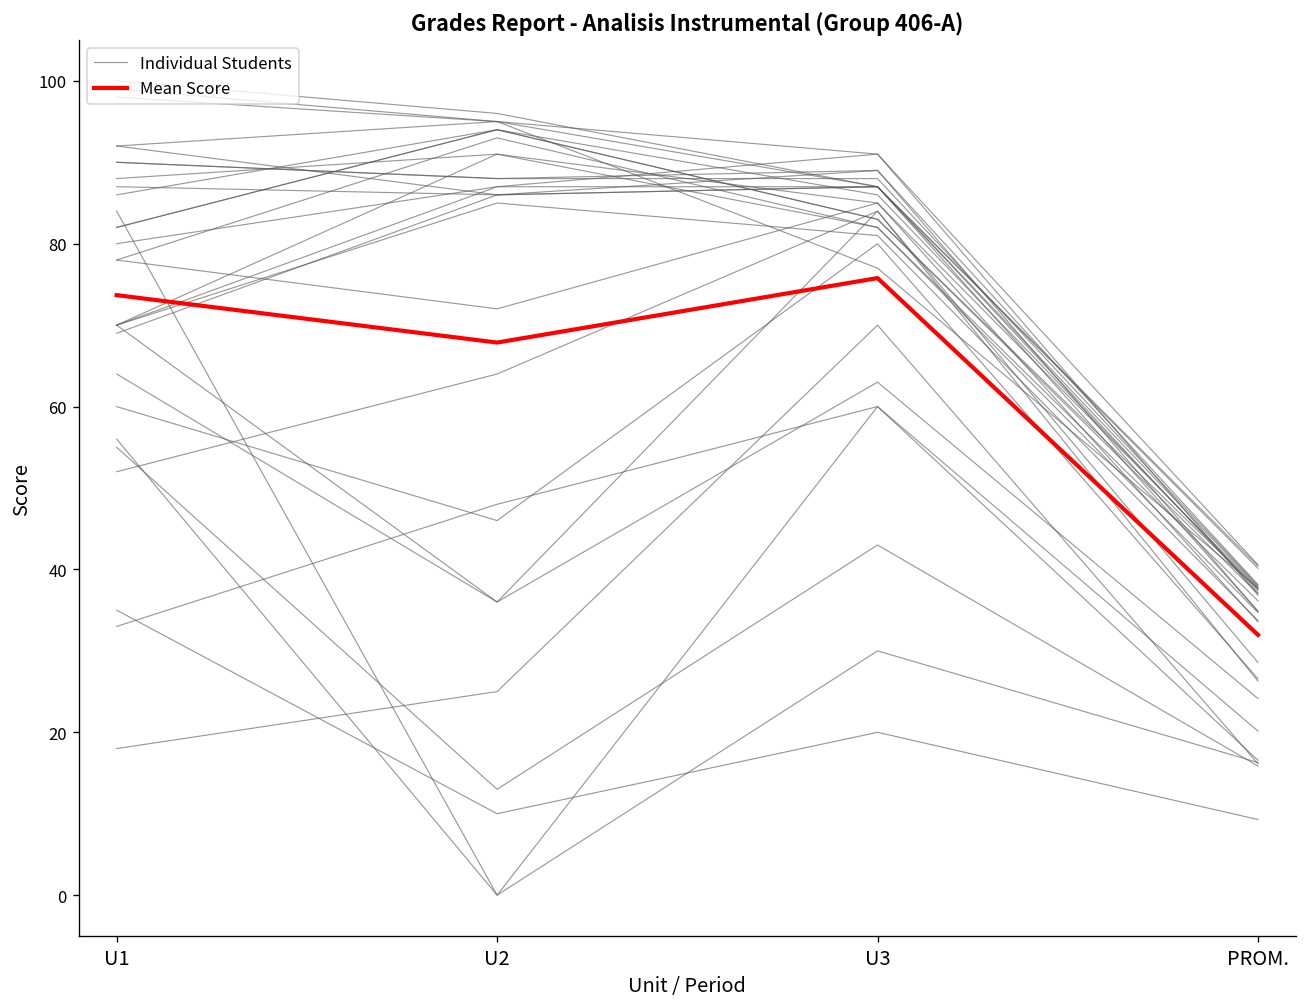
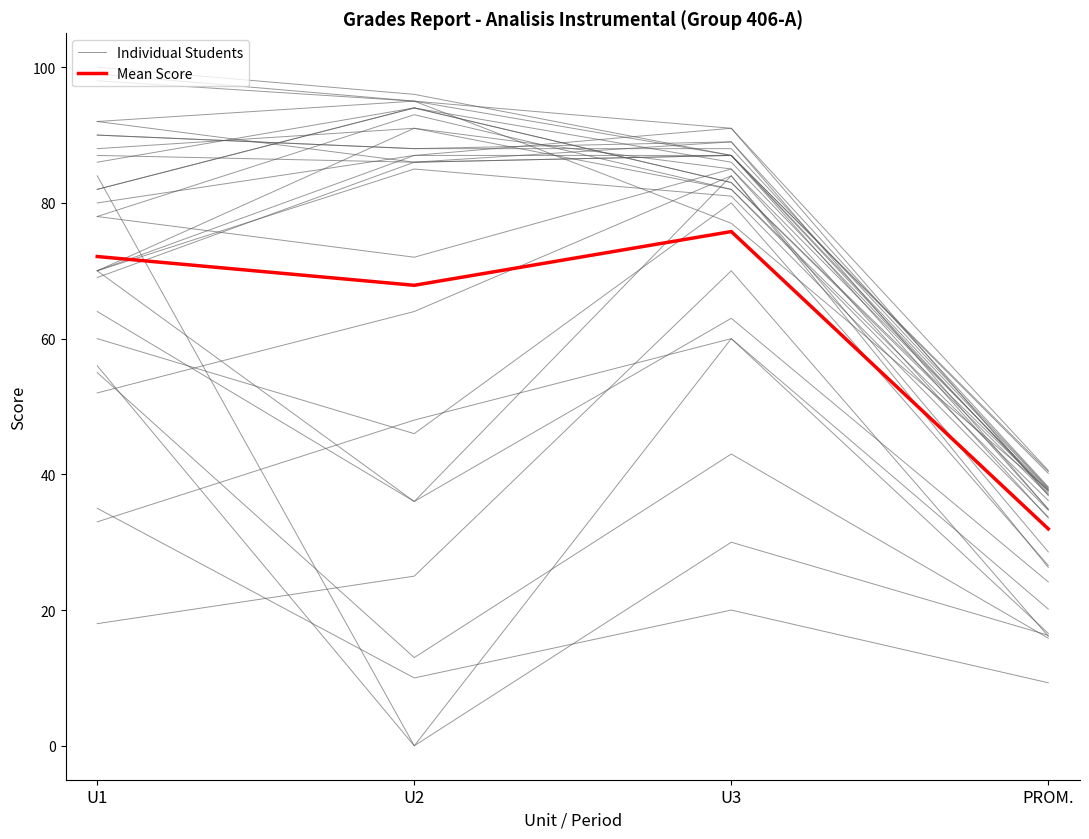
  {
    "Mean Score": {
-     "U1": 74,
+     "U1": 72,
      "U2": 68,
      "U3": 76,
      "PROM.": 32
    }
  }
